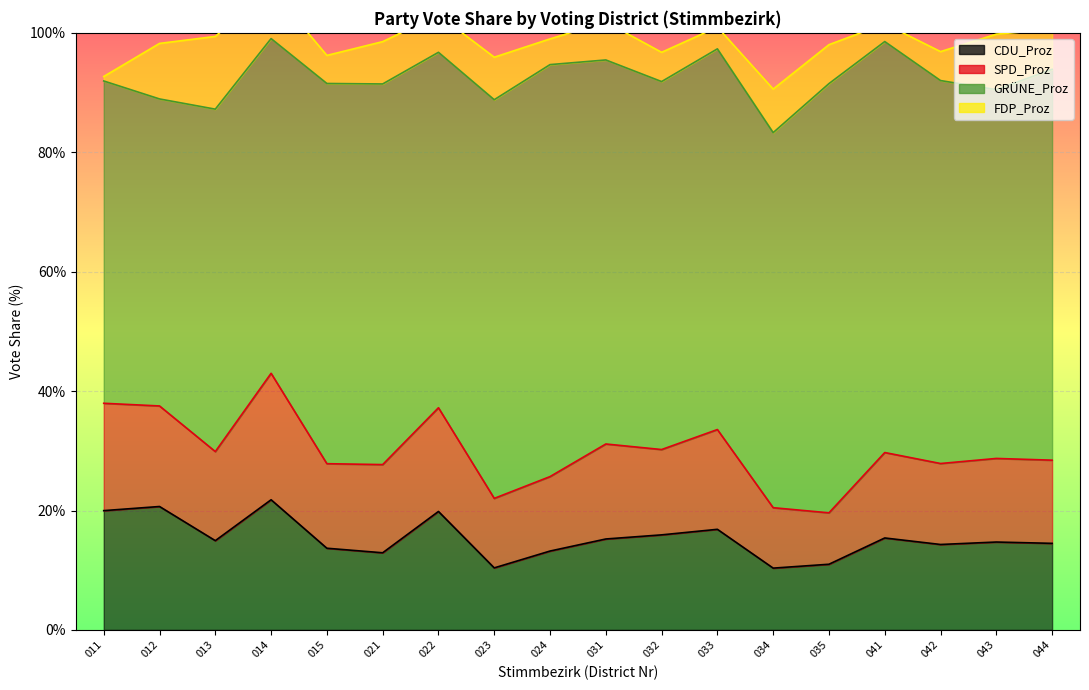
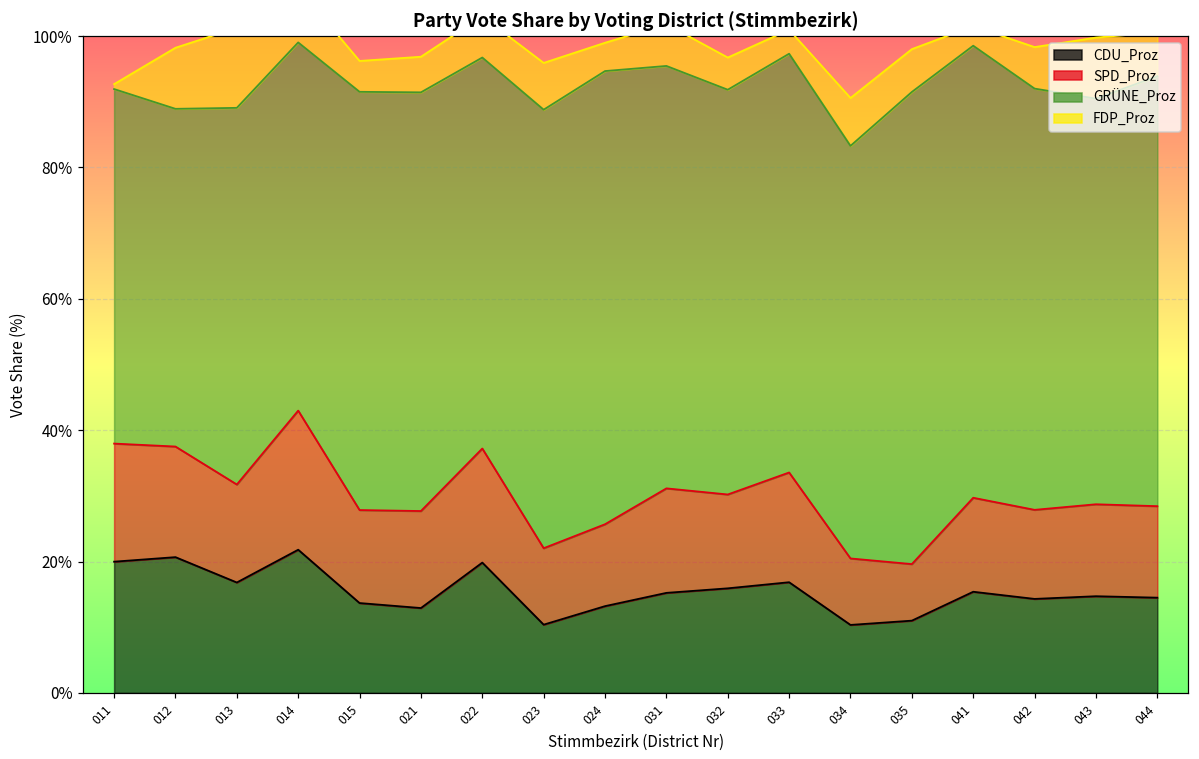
  {
    "CDU_Proz": {
      "011": "20%",
      "012": "21%",
-     "013": "15%",
+     "013": "17%",
      "014": "22%",
      "015": "14%",
      "021": "13%",
      "022": "20%",
      "023": "10%",
      "024": "13%",
      "031": "15%",
      "032": "16%",
      "033": "17%",
      "034": "10%",
      "035": "11%",
      "041": "15%",
      "042": "14%",
      "043": "15%",
      "044": "15%"
    },
    "SPD_Proz": {
      "011": "18%",
      "012": "17%",
      "013": "15%",
      "014": "21%",
      "015": "14%",
      "021": "15%",
      "022": "17%",
      "023": "12%",
      "024": "12%",
      "031": "16%",
      "032": "14%",
      "033": "17%",
      "034": "10%",
      "035": "9%",
      "041": "14%",
      "042": "14%",
      "043": "14%",
      "044": "14%"
    },
    "GRÜNE_Proz": {
      "011": "54%",
      "012": "51%",
      "013": "57%",
      "014": "56%",
      "015": "64%",
      "021": "64%",
      "022": "60%",
      "023": "67%",
      "024": "69%",
      "031": "64%",
      "032": "62%",
      "033": "64%",
      "034": "63%",
      "035": "72%",
      "041": "69%",
      "042": "64%"
    },
    "FDP_Proz": {
      "011": "1%",
      "012": "9%",
      "015": "5%",
-     "021": "7%",
+     "021": "5%",
      "023": "7%",
      "024": "4%",
      "032": "5%",
      "034": "7%",
      "035": "7%",
-     "042": "5%",
+     "042": "6%",
      "043": "9%"
    }
  }
